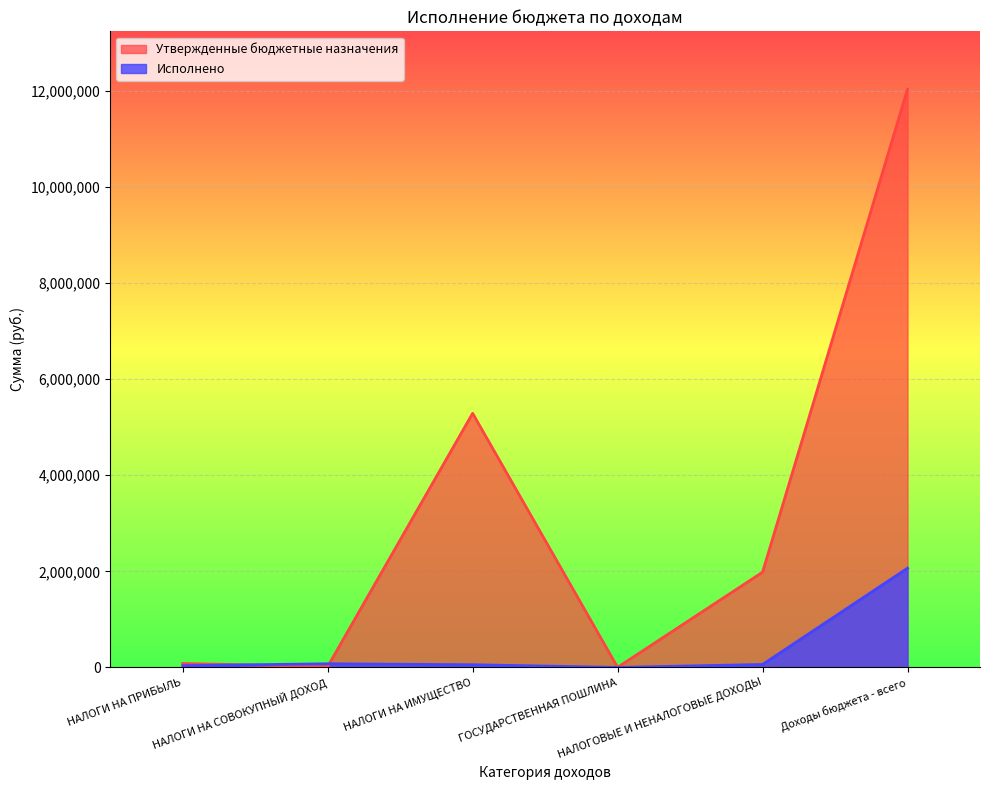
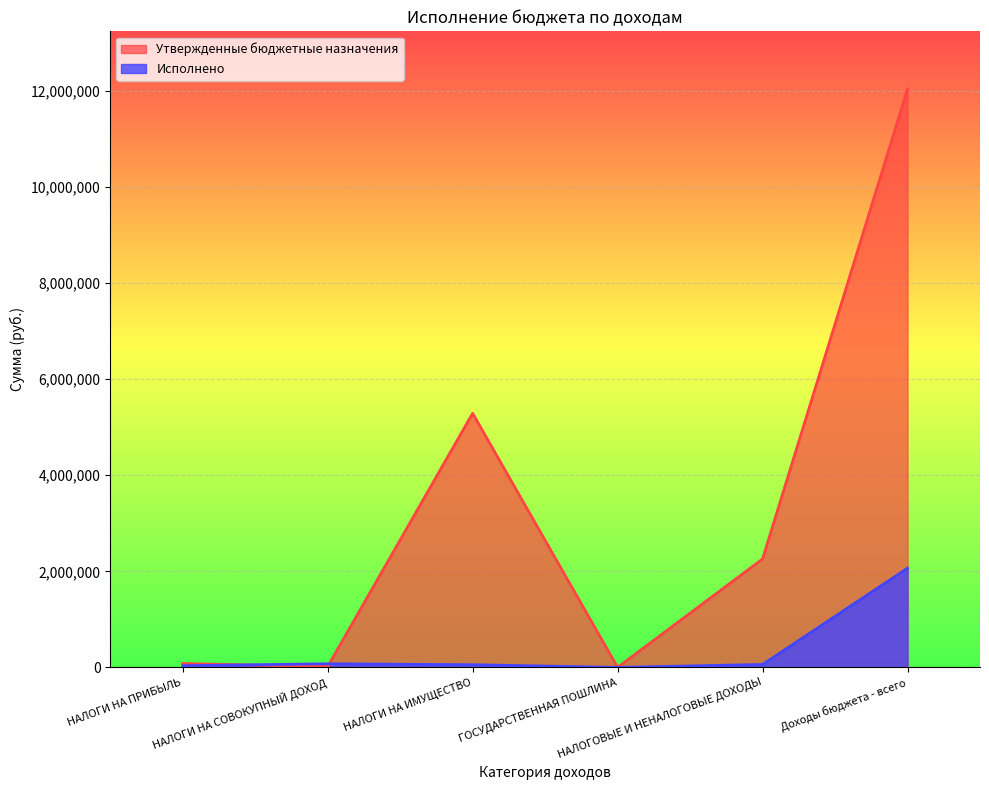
  {
    "Утвержденные бюджетные назначения": {
      "НАЛОГИ НА СОВОКУПНЫЙ ДОХОД": "0",
      "НАЛОГИ НА ИМУЩЕСТВО": "5,300,000",
-     "НАЛОГОВЫЕ И НЕНАЛОГОВЫЕ ДОХОДЫ": "2,000,000",
+     "НАЛОГОВЫЕ И НЕНАЛОГОВЫЕ ДОХОДЫ": "2,300,000",
      "Доходы бюджета - всего": "12,000,000"
    },
    "Исполнено": {
      "НАЛОГИ НА СОВОКУПНЫЙ ДОХОД": "100,000",
      "НАЛОГИ НА ИМУЩЕСТВО": "100,000",
      "НАЛОГОВЫЕ И НЕНАЛОГОВЫЕ ДОХОДЫ": "100,000",
      "Доходы бюджета - всего": "2,100,000"
    }
  }
